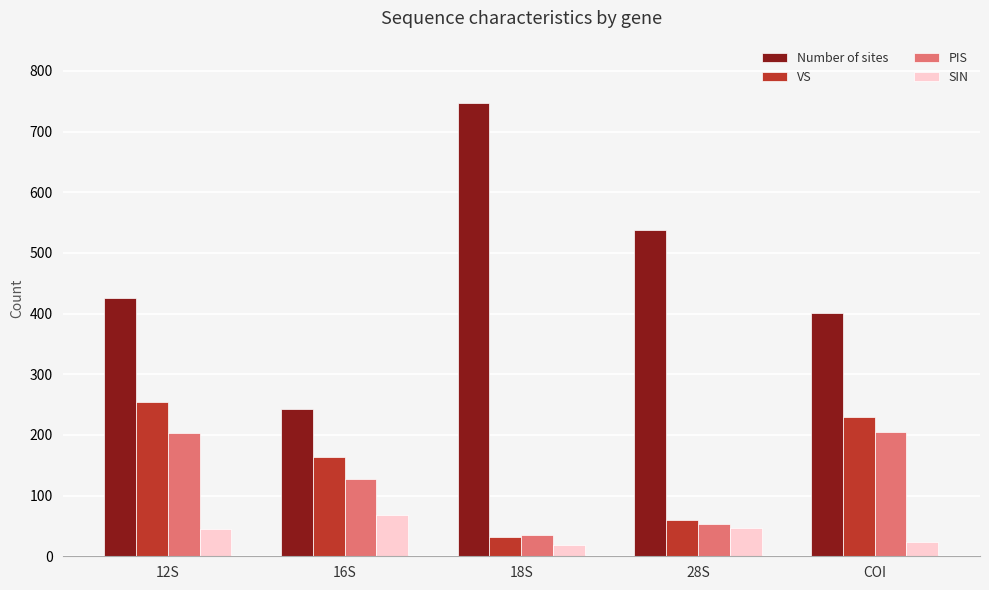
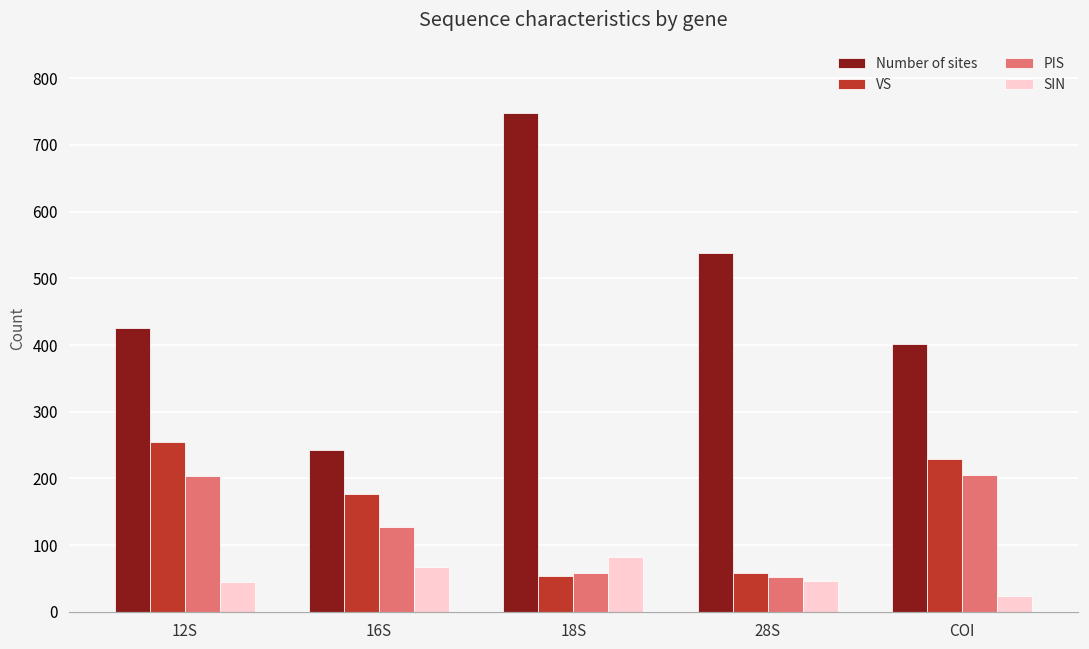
  {
    "Number of sites": {
      "12S": 430,
      "16S": 240,
      "18S": 750,
      "28S": 540,
      "COI": 400
    },
    "VS": {
      "12S": 250,
-     "16S": 160,
-     "18S": 30,
+     "16S": 180,
+     "18S": 50,
      "28S": 60,
      "COI": 230
    },
    "PIS": {
      "12S": 200,
      "16S": 130,
-     "18S": 40,
+     "18S": 60,
      "28S": 50,
      "COI": 210
    },
    "SIN": {
      "12S": 50,
      "16S": 70,
-     "18S": 20,
+     "18S": 80,
      "28S": 50,
      "COI": 20
    }
  }
